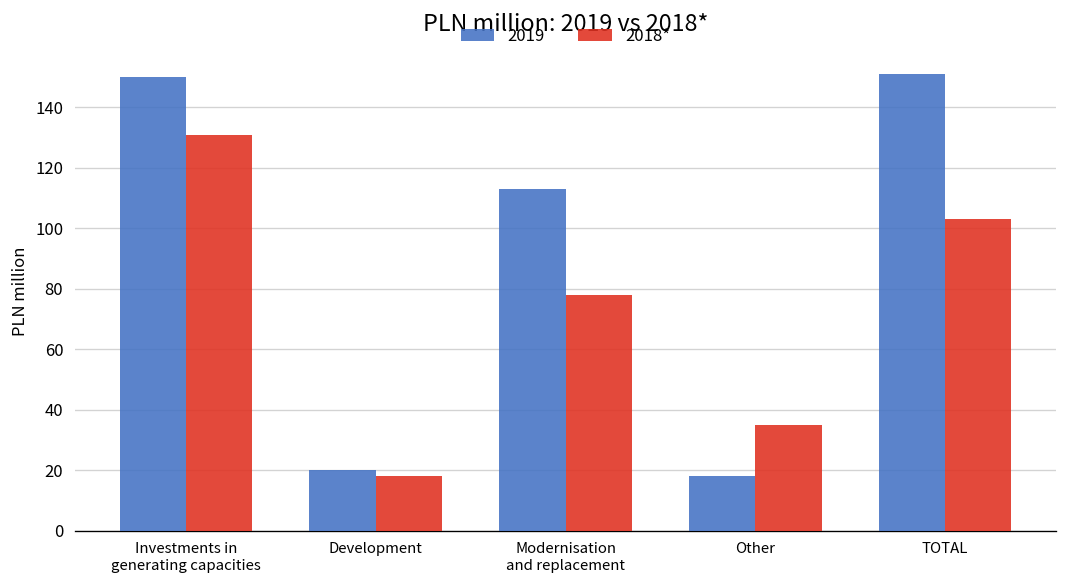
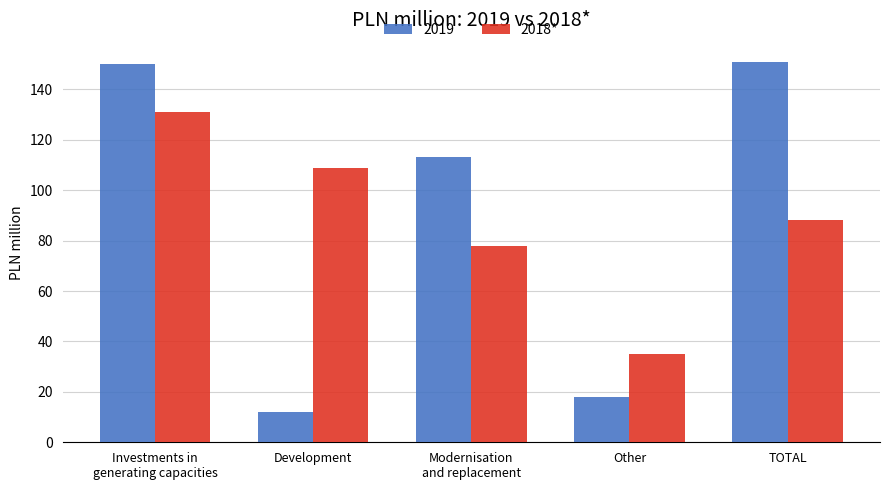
  {
    "2019": {
      "Investments in generating capacities": 150,
-     "Development": 20,
+     "Development": 12,
      "Modernisation and replacement": 113,
      "Other": 18,
      "TOTAL": 151
    },
    "2018*": {
      "Investments in generating capacities": 131,
-     "Development": 18,
+     "Development": 109,
      "Modernisation and replacement": 78,
      "Other": 35,
-     "TOTAL": 103
+     "TOTAL": 88
    }
  }
